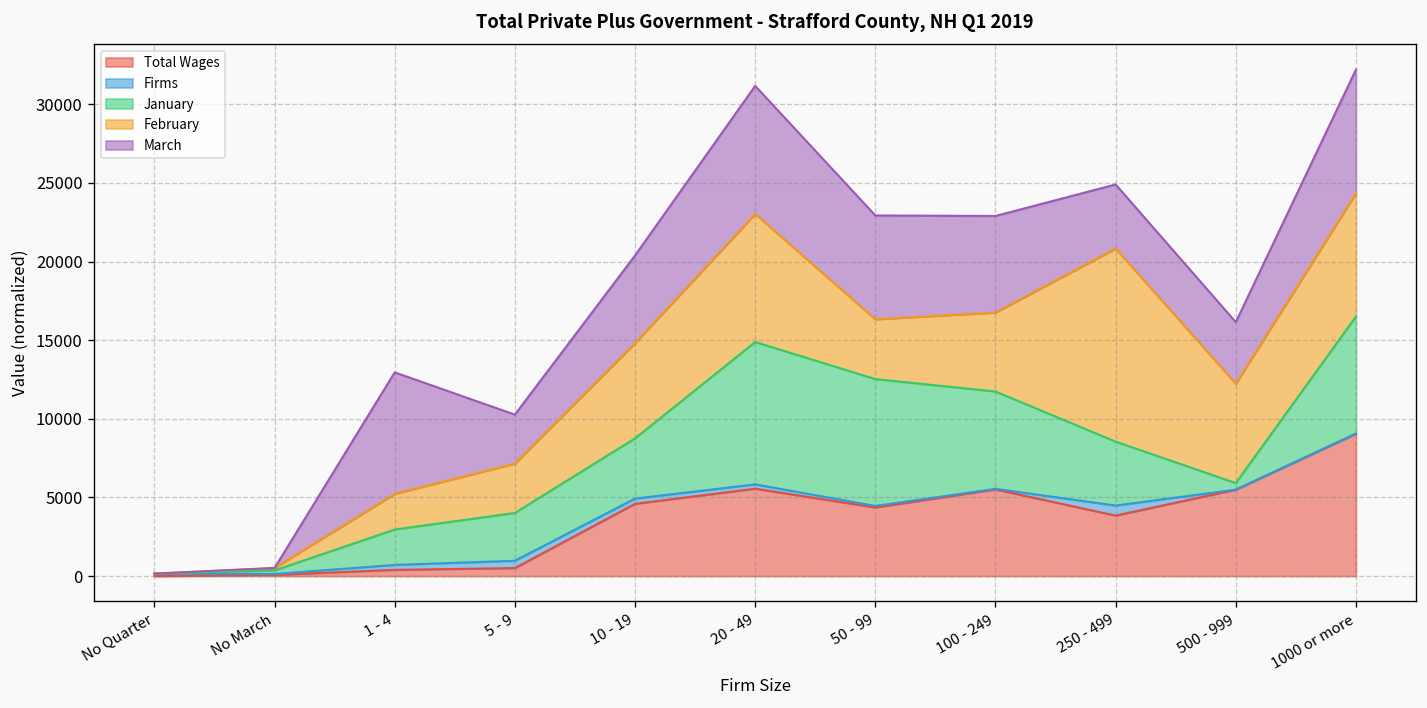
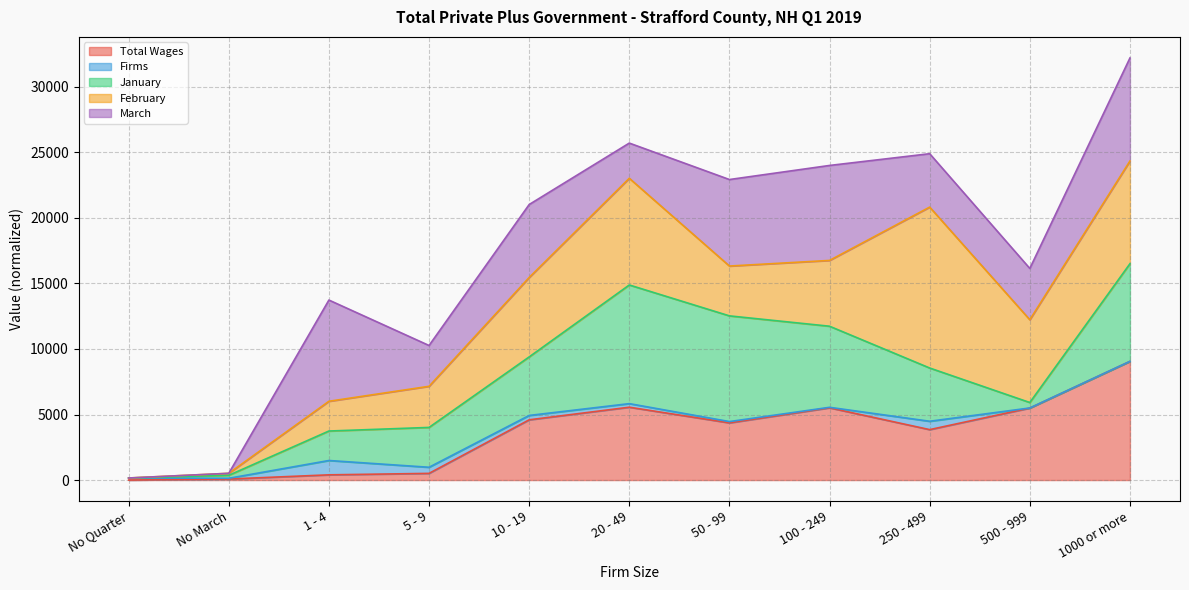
  {
    "Total Wages": {
      "1 - 4": 400,
      "5 - 9": 500,
      "10 - 19": 4600,
      "20 - 49": 5600,
      "250 - 499": 3800
    },
    "Firms": {
-     "1 - 4": 300,
+     "1 - 4": 1100,
      "5 - 9": 500,
      "10 - 19": 300,
      "20 - 49": 300,
      "250 - 499": 600
    },
    "January": {
      "1 - 4": 2200,
      "5 - 9": 3000,
-     "10 - 19": 3800,
+     "10 - 19": 4500,
      "20 - 49": 9100,
      "50 - 99": 8100,
      "100 - 249": 6200,
      "250 - 499": 4100,
      "500 - 999": 400,
      "1000 or more": 7400
    },
    "February": {
      "1 - 4": 2300,
      "5 - 9": 3100,
      "10 - 19": 6100,
      "20 - 49": 8100,
      "50 - 99": 3800,
      "100 - 249": 5000,
      "250 - 499": 12300,
      "500 - 999": 6300,
      "1000 or more": 7800
    },
    "March": {
      "1 - 4": 7700,
      "5 - 9": 3100,
      "10 - 19": 5600,
-     "20 - 49": 8100,
+     "20 - 49": 2700,
      "50 - 99": 6600,
-     "100 - 249": 6100,
+     "100 - 249": 7200,
      "250 - 499": 4100,
      "500 - 999": 3900,
      "1000 or more": 7900
    }
  }
